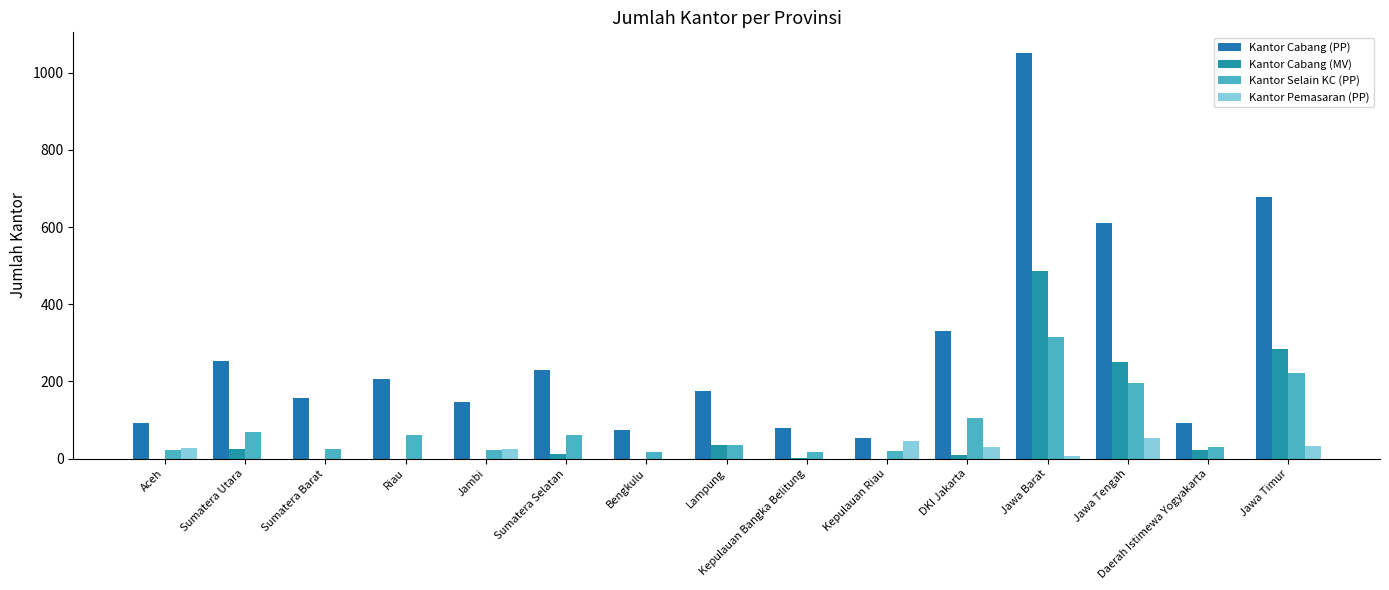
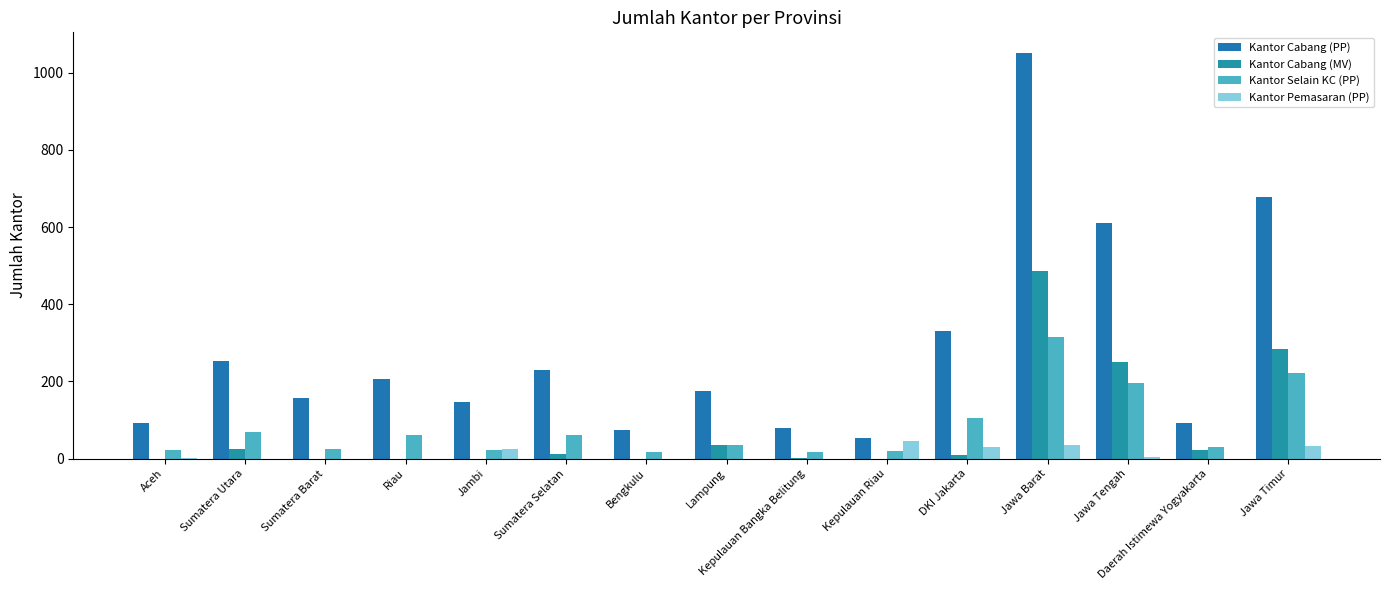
  {
    "Kantor Pemasaran (PP)": {
-     "Aceh": 30,
+     "Aceh": 0,
      "Sumatera Utara": 0,
      "Sumatera Barat": 0,
      "Riau": 0,
      "Jambi": 20,
      "Sumatera Selatan": 0,
      "Bengkulu": 0,
      "Lampung": 0,
      "Kepulauan Bangka Belitung": 0,
      "Kepulauan Riau": 50,
      "DKI Jakarta": 30,
-     "Jawa Barat": 10,
-     "Jawa Tengah": 50,
+     "Jawa Barat": 30,
+     "Jawa Tengah": 10,
      "Daerah Istimewa Yogyakarta": 0,
      "Jawa Timur": 30
    }
  }
